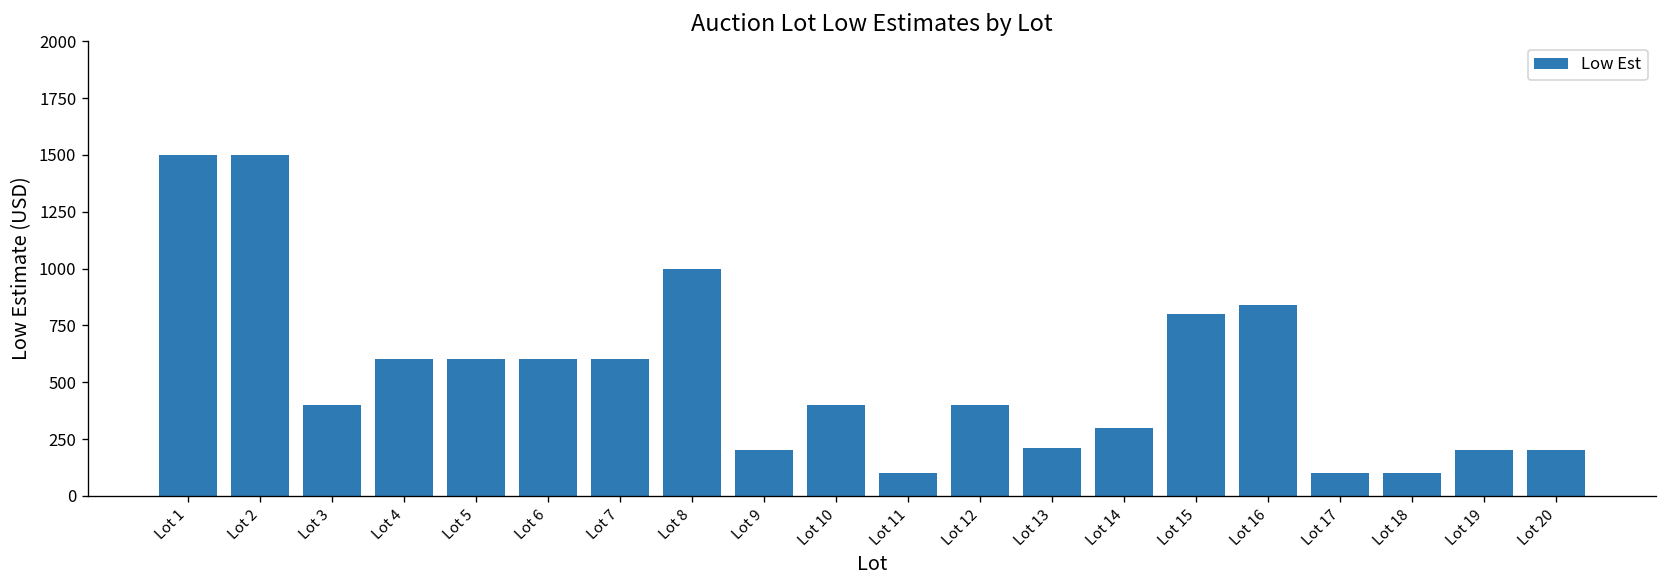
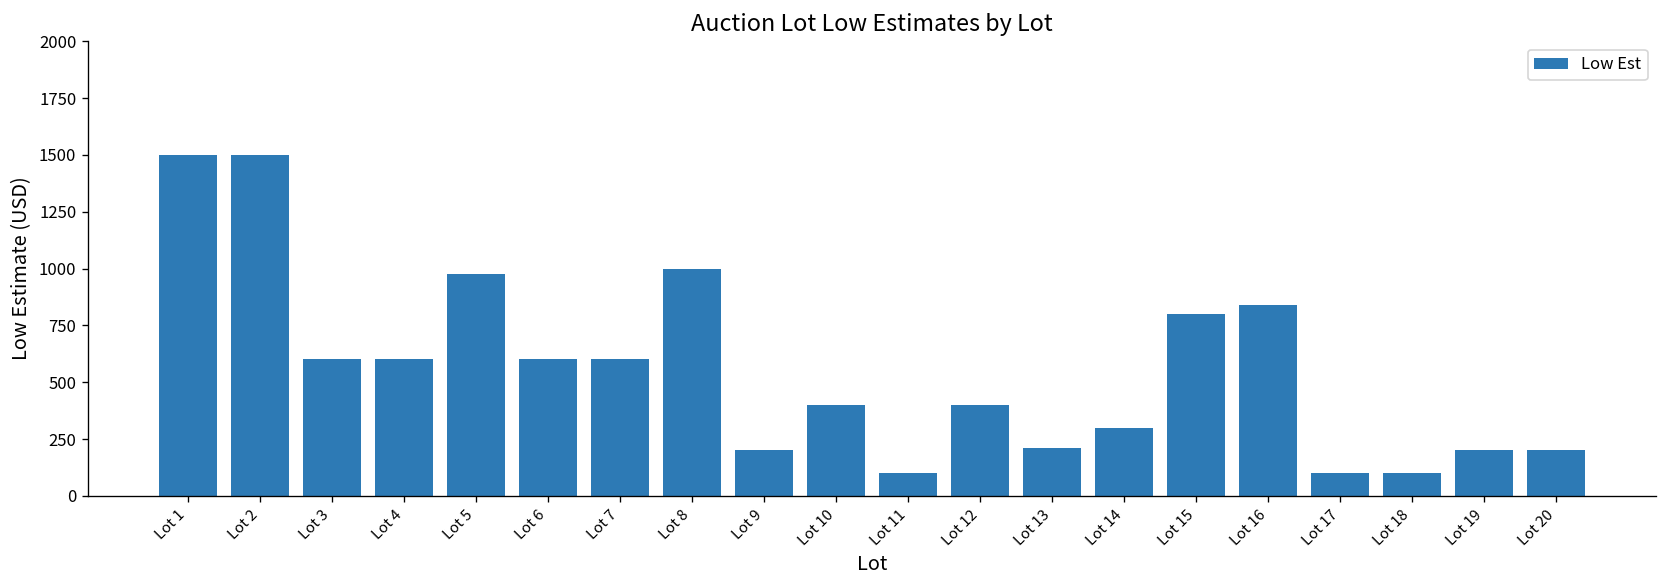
  {
    "Lot 1": 1500,
    "Lot 2": 1500,
-   "Lot 3": 400,
+   "Lot 3": 600,
    "Lot 4": 600,
-   "Lot 5": 600,
+   "Lot 5": 970,
    "Lot 6": 600,
    "Lot 7": 600,
    "Lot 8": 1000,
    "Lot 9": 200,
    "Lot 10": 400,
    "Lot 11": 100,
    "Lot 12": 400,
    "Lot 13": 210,
    "Lot 14": 300,
    "Lot 15": 800,
    "Lot 16": 840,
    "Lot 17": 100,
    "Lot 18": 100,
    "Lot 19": 200,
    "Lot 20": 200
  }
